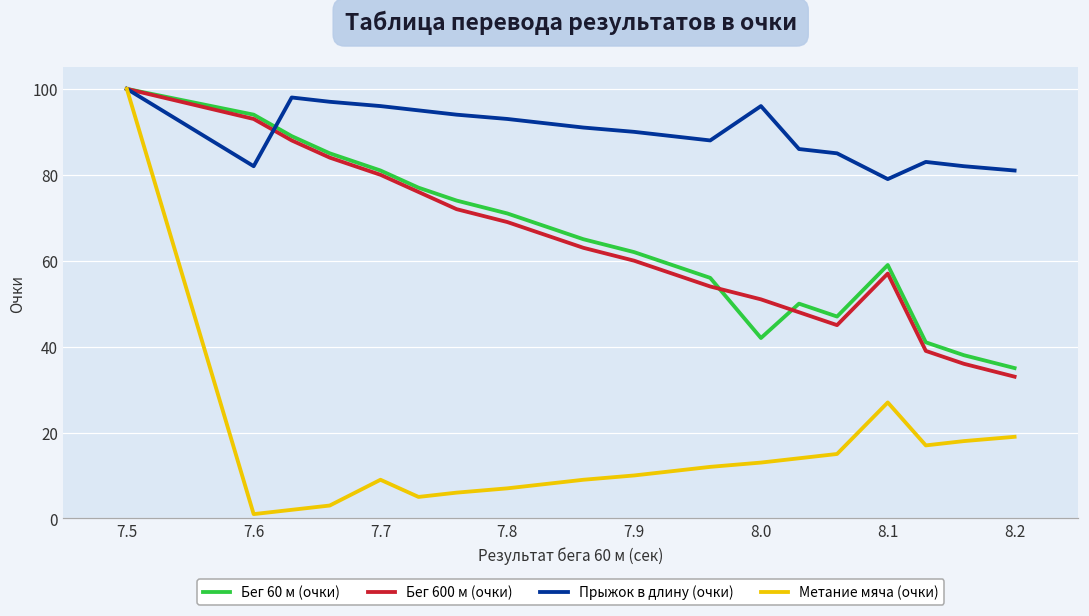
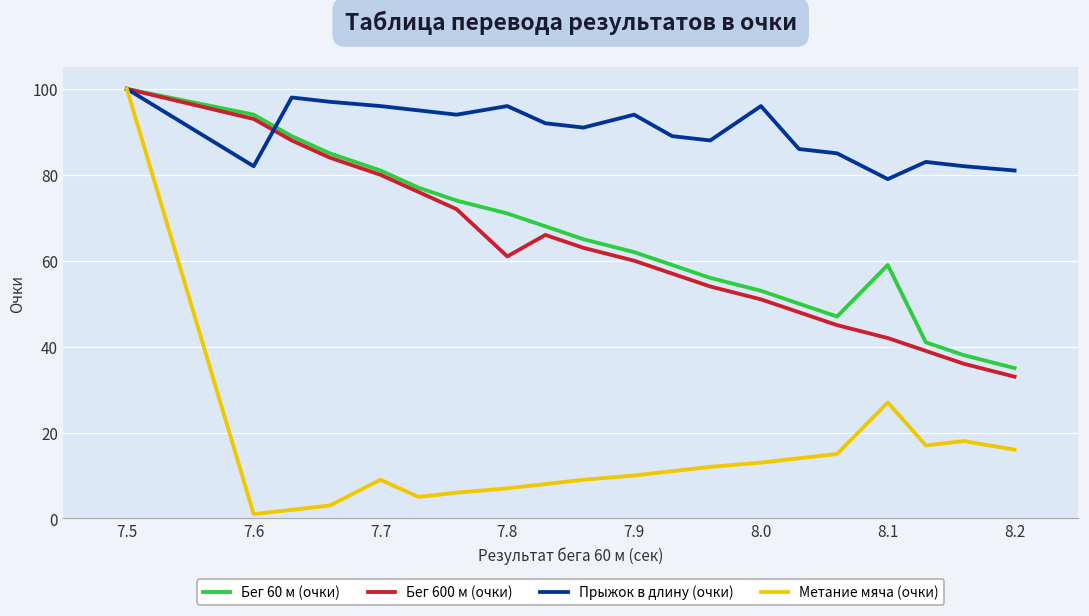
  {
    "Бег 60 м (очки)": {
      "7.6": 94,
      "7.7": 81,
      "7.8": 71,
      "7.9": 62,
-     "8.0": 42,
+     "8.0": 53,
      "8.1": 59,
      "8.2": 35
    },
    "Бег 600 м (очки)": {
      "7.6": 93,
      "7.7": 80,
-     "7.8": 69,
+     "7.8": 61,
      "7.9": 60,
      "8.0": 51,
-     "8.1": 57,
+     "8.1": 42,
      "8.2": 33
    },
    "Прыжок в длину (очки)": {
      "7.6": 82,
      "7.7": 96,
-     "7.8": 93,
-     "7.9": 90,
+     "7.8": 96,
+     "7.9": 94,
      "8.0": 96,
      "8.1": 79,
      "8.2": 81
    },
    "Метание мяча (очки)": {
      "7.6": 1,
      "7.7": 9,
      "7.8": 7,
      "7.9": 10,
      "8.0": 13,
      "8.1": 27,
-     "8.2": 19
+     "8.2": 16
    }
  }
